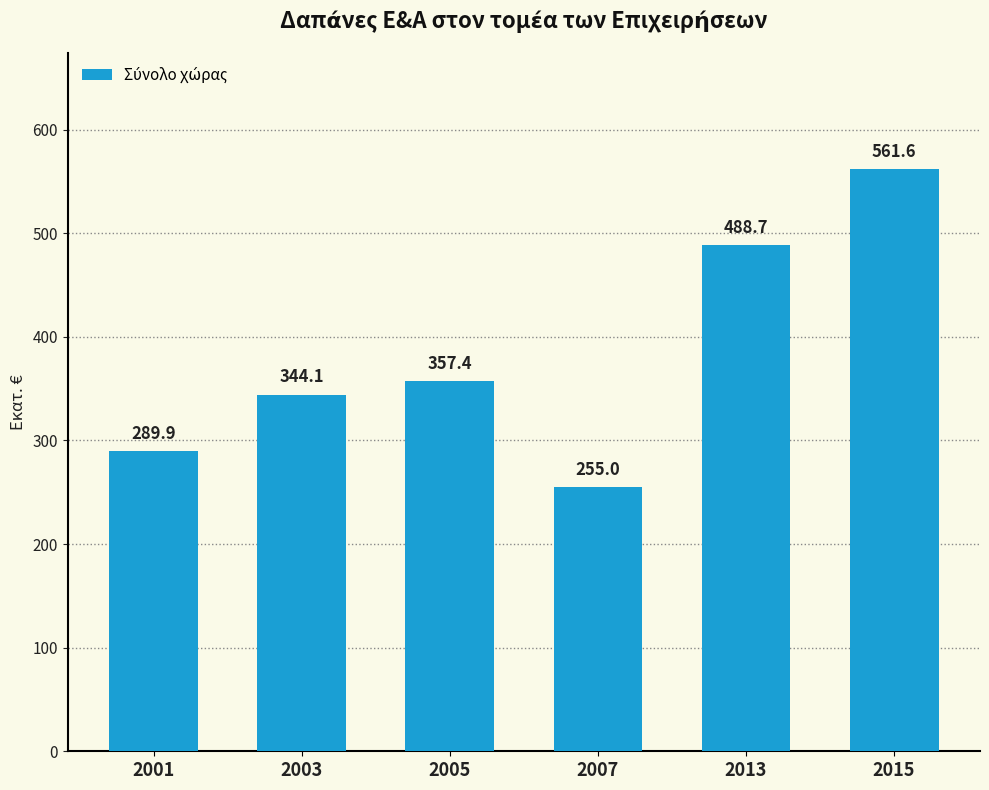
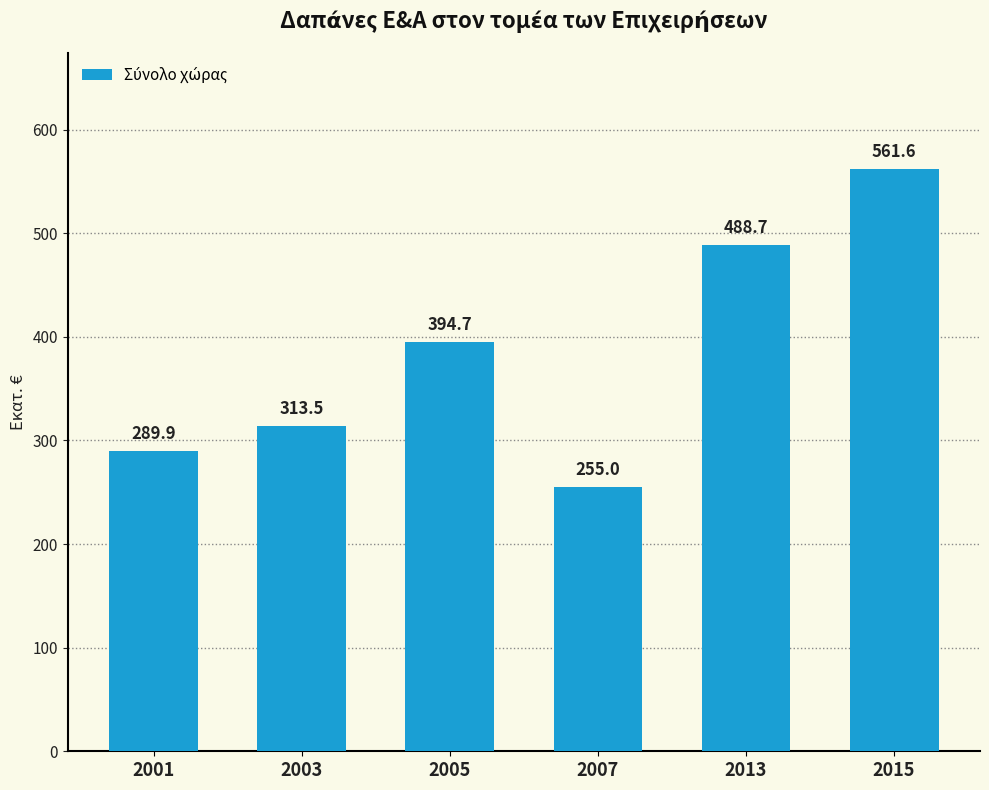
  {
    "2001": 289.9,
-   "2003": 344.1,
-   "2005": 357.4,
+   "2003": 313.5,
+   "2005": 394.7,
    "2007": 255.0,
    "2013": 488.7,
    "2015": 561.6
  }
